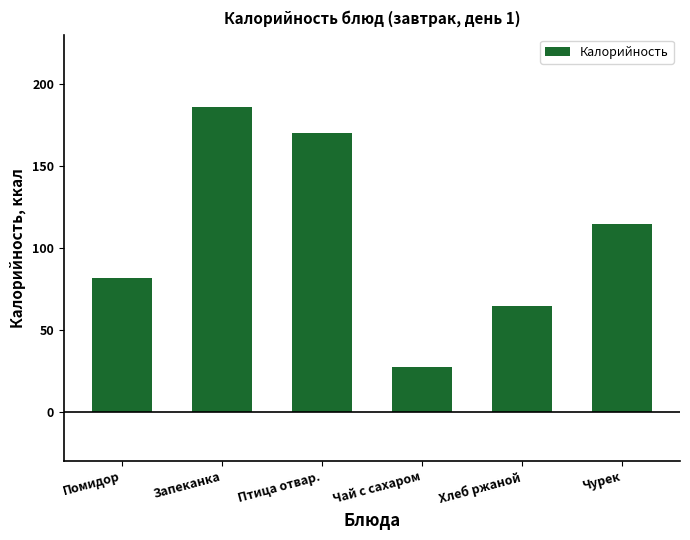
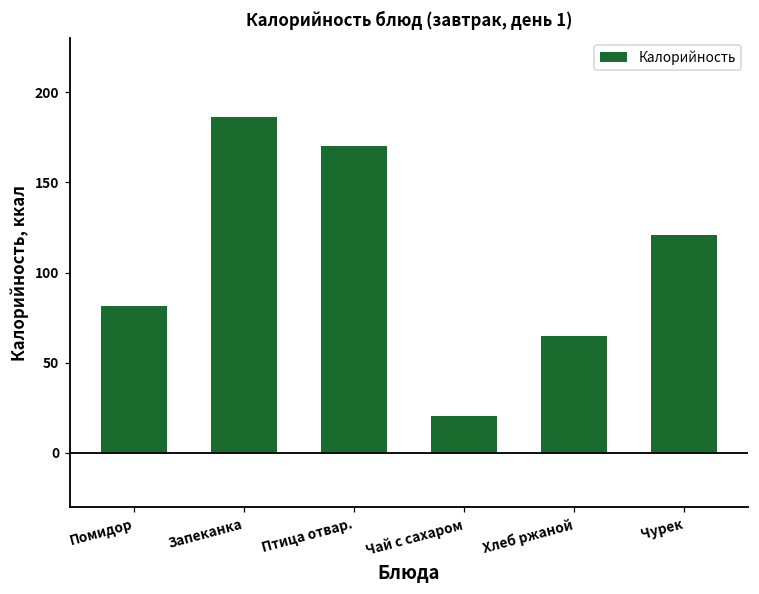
  {
    "Помидор": 82,
    "Запеканка": 186,
    "Птица отвар.": 170,
-   "Чай с сахаром": 27,
+   "Чай с сахаром": 20,
    "Хлеб ржаной": 65,
-   "Чурек": 114
+   "Чурек": 121
  }
